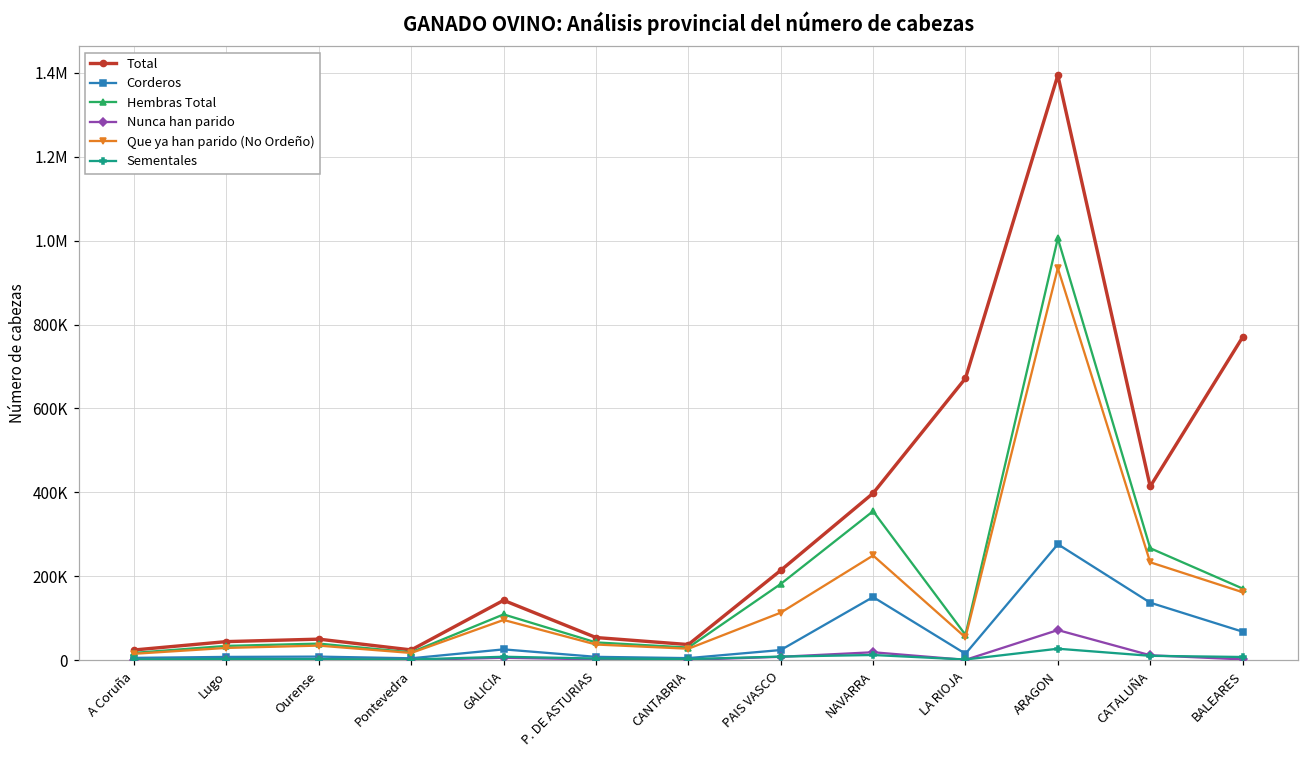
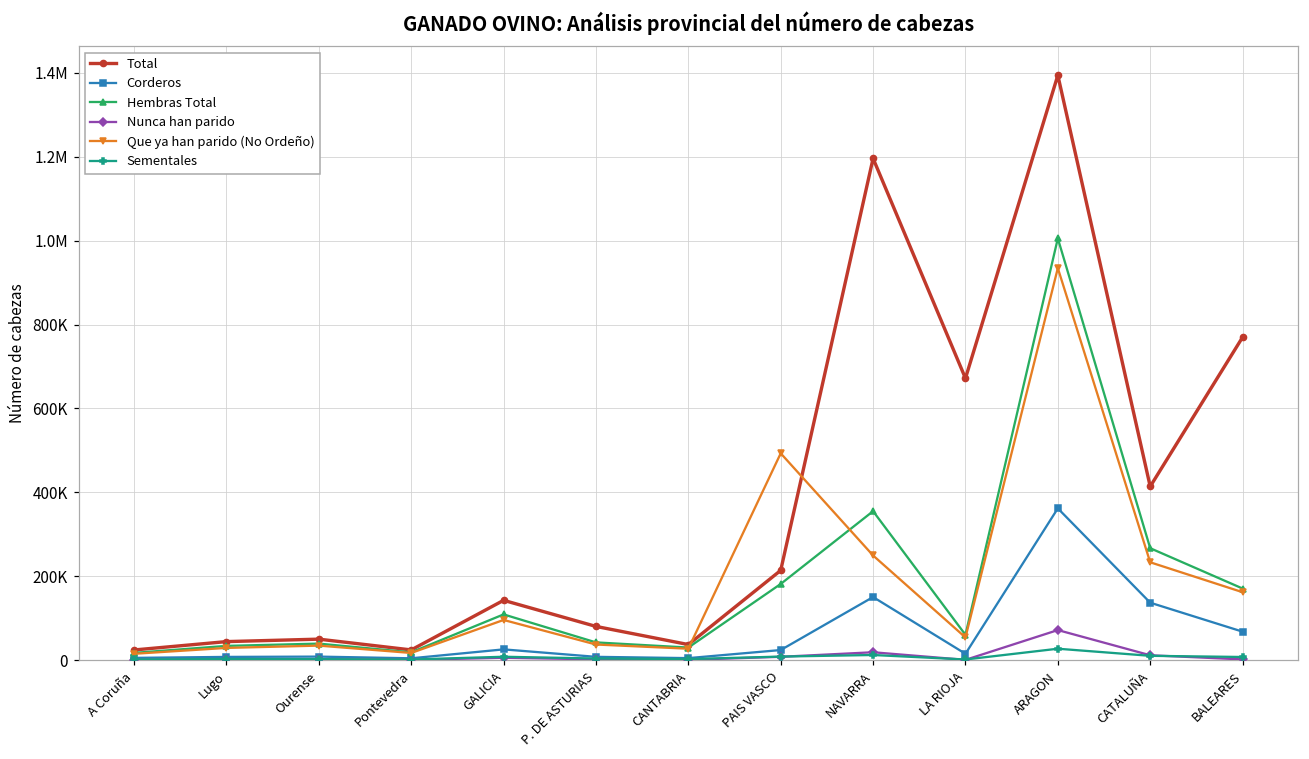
  {
    "Total": {
      "A Coruña": 20000,
      "Lugo": 40000,
      "Ourense": 50000,
      "GALICIA": 140000,
-     "P. DE ASTURIAS": 50000,
+     "P. DE ASTURIAS": 80000,
      "CANTABRIA": 40000,
      "PAIS VASCO": 210000,
-     "NAVARRA": 400000,
+     "NAVARRA": 1200000,
      "LA RIOJA": 670000,
      "ARAGON": 1390000,
      "CATALUÑA": 410000,
      "BALEARES": 770000
    },
    "Corderos": {
      "GALICIA": 30000,
      "PAIS VASCO": 20000,
      "NAVARRA": 150000,
      "LA RIOJA": 20000,
-     "ARAGON": 280000,
+     "ARAGON": 360000,
      "CATALUÑA": 140000,
      "BALEARES": 70000
    },
    "Nunca han parido": {
      "ARAGON": 70000
    },
    "Que ya han parido (No Ordeño)": {
      "GALICIA": 100000,
-     "PAIS VASCO": 110000,
+     "PAIS VASCO": 490000,
      "NAVARRA": 250000,
      "ARAGON": 930000,
      "CATALUÑA": 230000,
      "BALEARES": 160000
    }
  }
